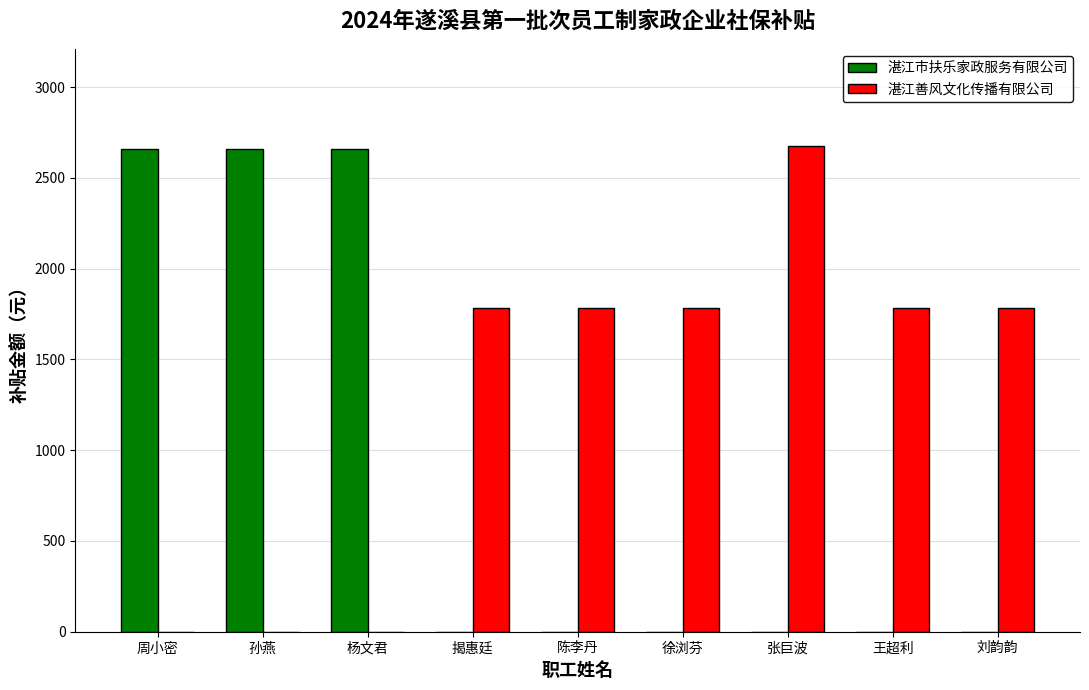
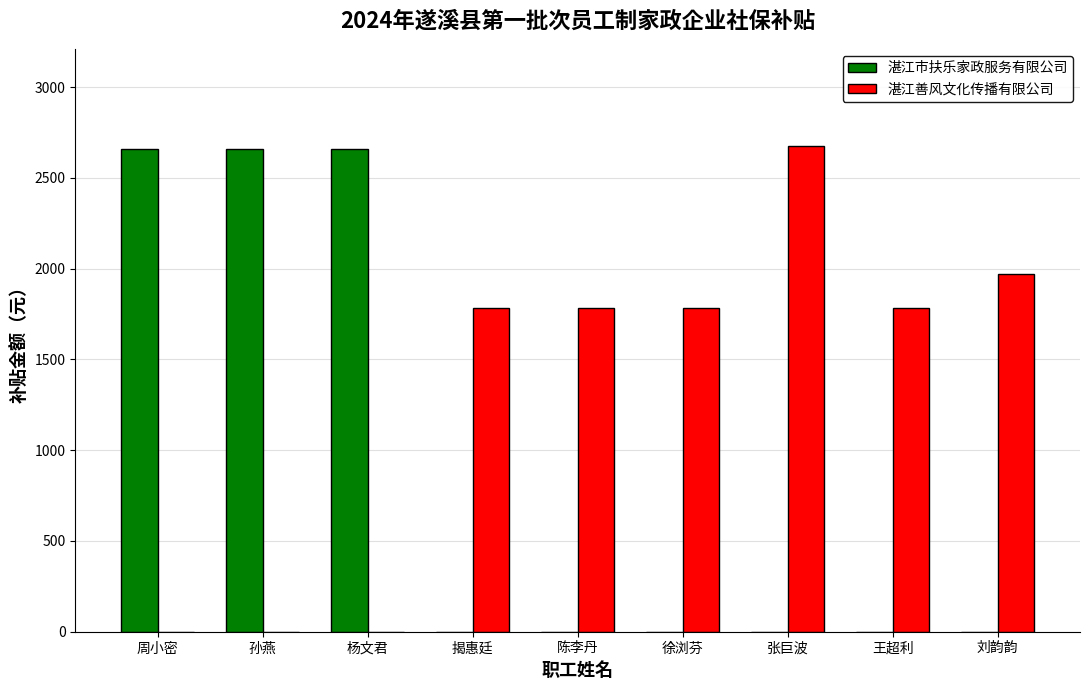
  {
    "湛江市扶乐家政服务有限公司": {
      "周小密": 2660,
      "孙燕": 2660,
      "杨文君": 2660,
      "揭惠廷": 0,
      "陈李丹": 0,
      "徐浏芬": 0,
      "张巨波": 0,
      "王超利": 0,
      "刘韵韵": 0
    },
    "湛江善风文化传播有限公司": {
      "周小密": 0,
      "孙燕": 0,
      "杨文君": 0,
      "揭惠廷": 1780,
      "陈李丹": 1780,
      "徐浏芬": 1780,
      "张巨波": 2680,
      "王超利": 1780,
-     "刘韵韵": 1780
+     "刘韵韵": 1970
    }
  }
